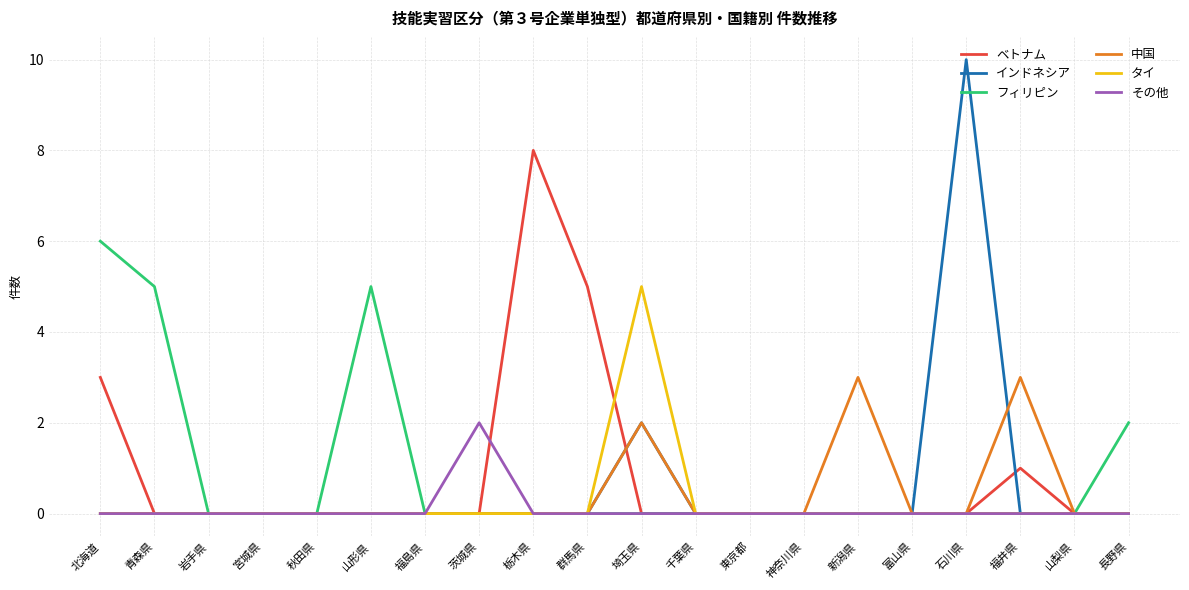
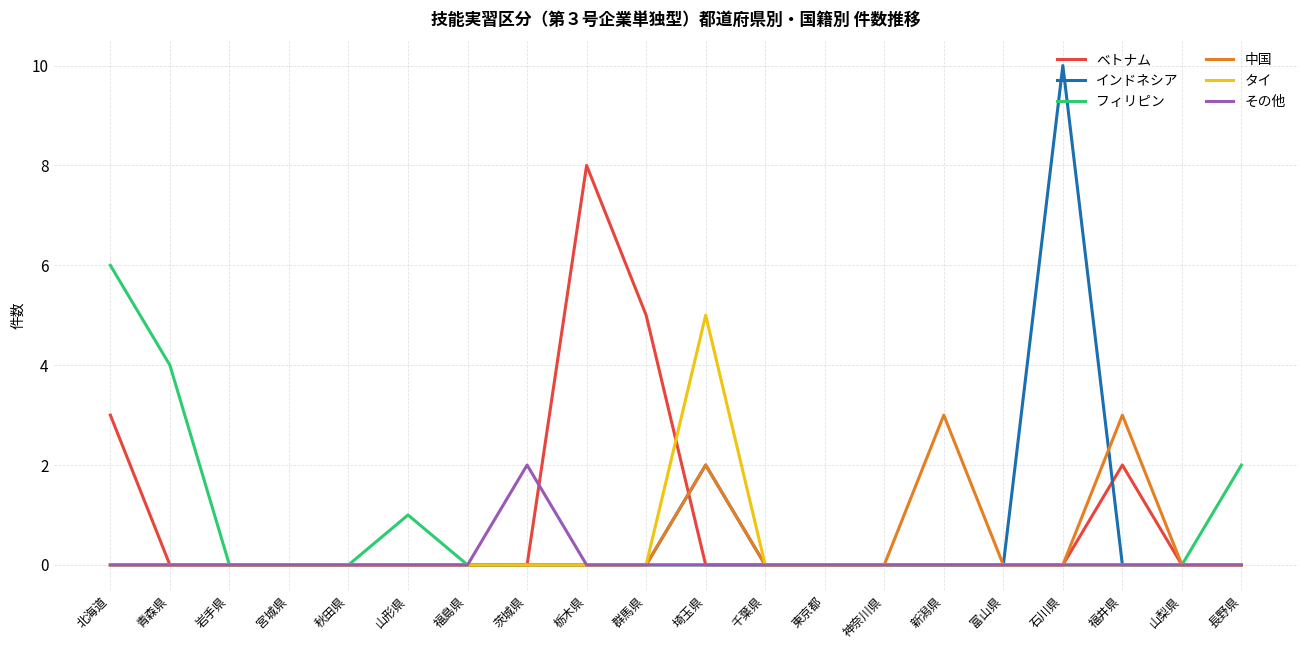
  {
    "ベトナム": {
      "北海道": 3,
      "栃木県": 8,
      "群馬県": 5,
-     "福井県": 1
+     "福井県": 2
    },
    "インドネシア": {
      "石川県": 10
    },
    "フィリピン": {
      "北海道": 6,
-     "青森県": 5,
-     "山形県": 5,
+     "青森県": 4,
+     "山形県": 1,
      "長野県": 2
    },
    "中国": {
      "新潟県": 3,
      "福井県": 3
    },
    "タイ": {
      "埼玉県": 5
    },
    "その他": {
      "茨城県": 2
    }
  }
